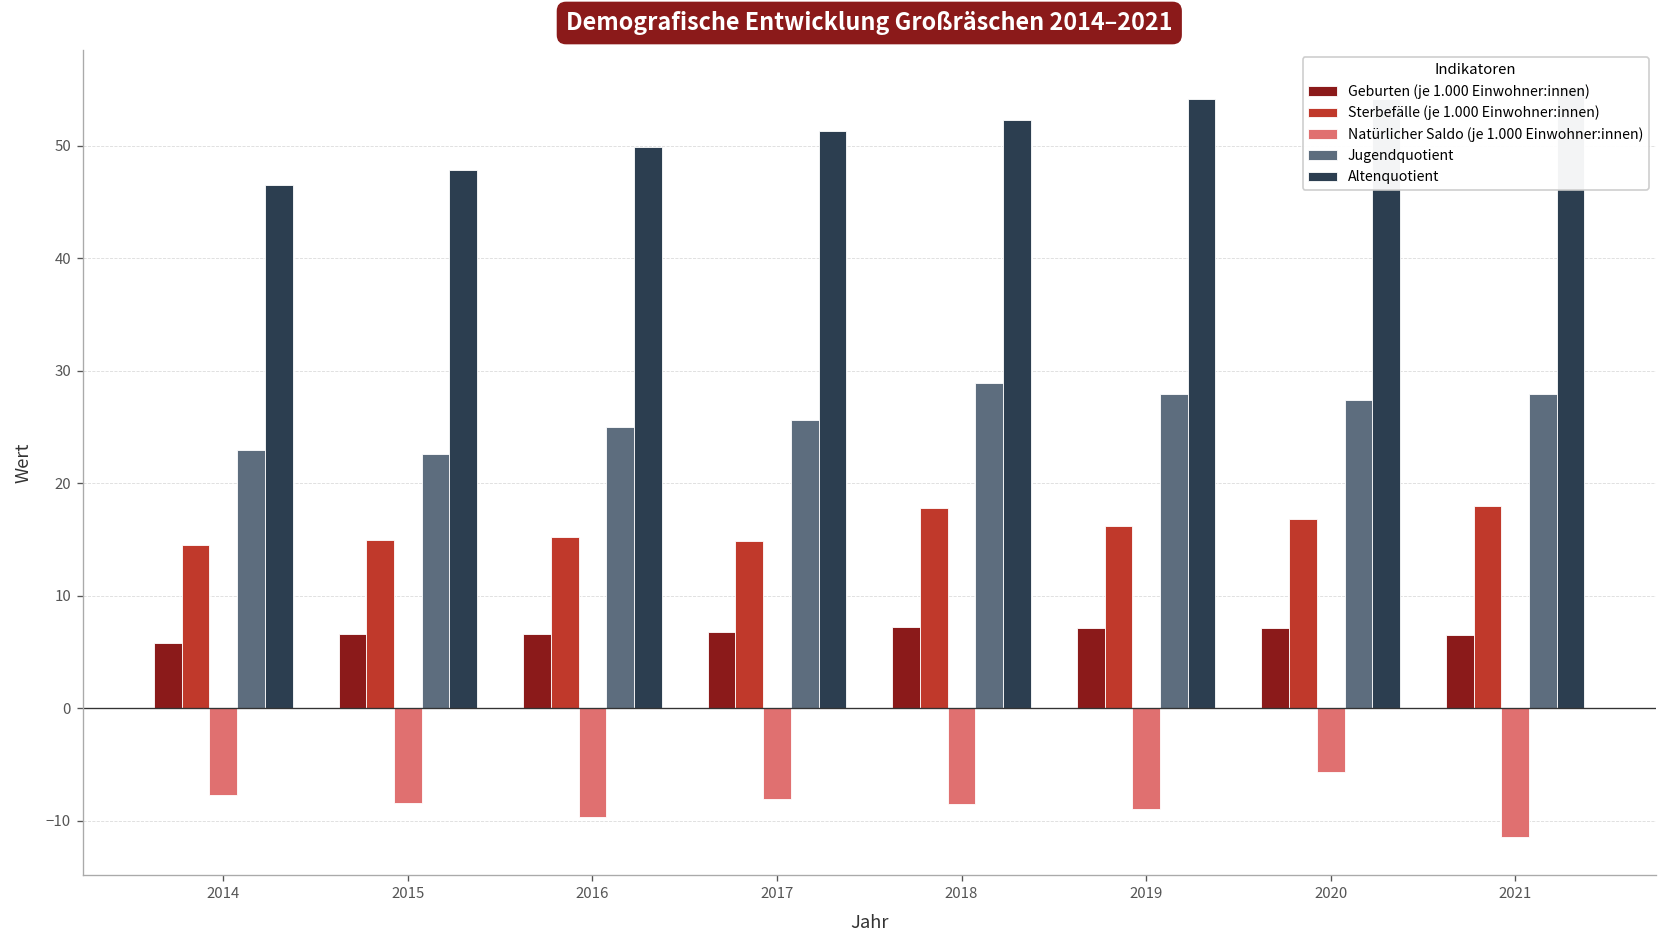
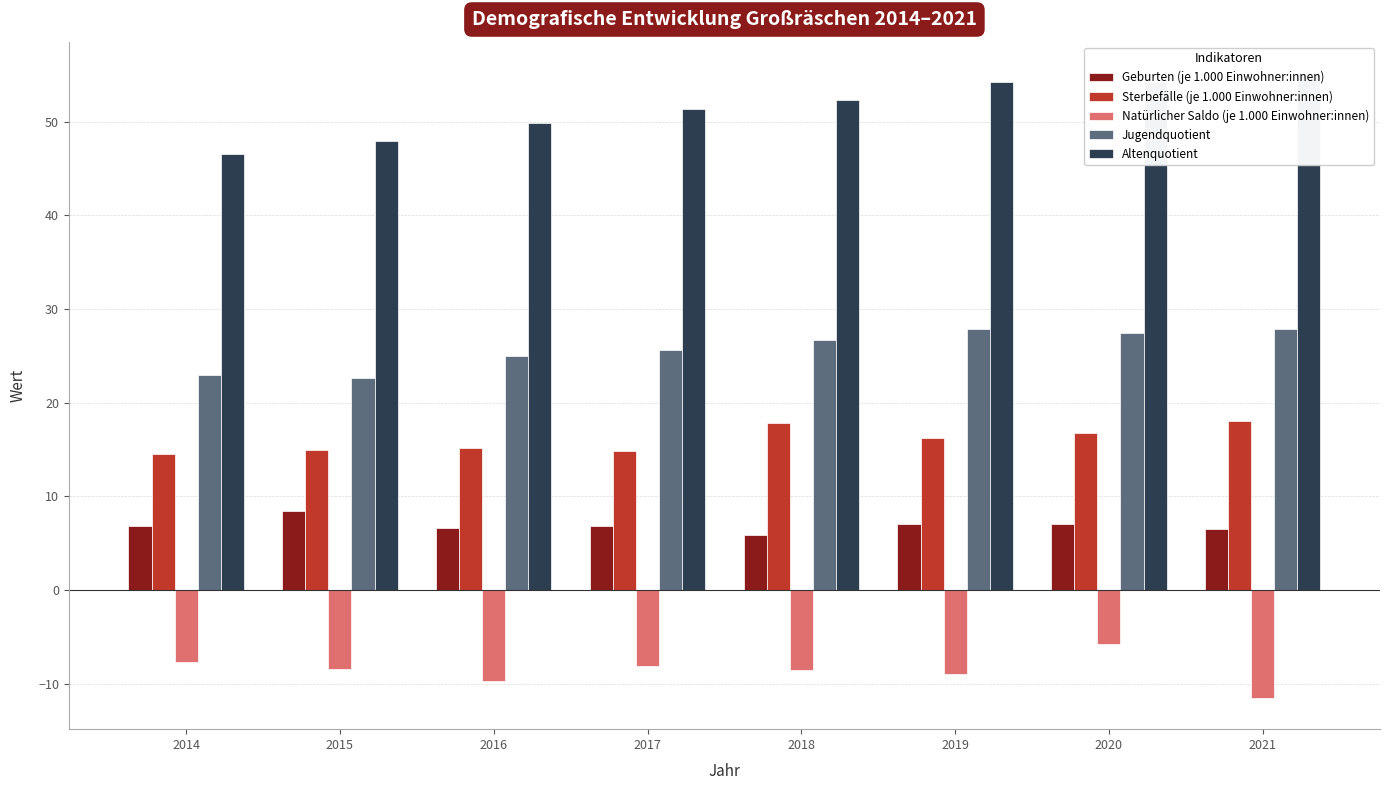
  {
    "Geburten (je 1.000 Einwohner:innen)": {
-     "2014": 6,
-     "2015": 7,
+     "2014": 7,
+     "2015": 8,
      "2016": 7,
      "2017": 7,
-     "2018": 7,
+     "2018": 6,
      "2019": 7,
      "2020": 7,
      "2021": 7
    },
    "Sterbefälle (je 1.000 Einwohner:innen)": {
      "2014": 15,
      "2015": 15,
      "2016": 15,
      "2017": 15,
      "2018": 18,
      "2019": 16,
      "2020": 17,
      "2021": 18
    },
    "Natürlicher Saldo (je 1.000 Einwohner:innen)": {
      "2014": -8,
      "2015": -8,
      "2016": -10,
      "2017": -8,
      "2018": -9,
      "2019": -9,
      "2020": -6,
      "2021": -12
    },
    "Jugendquotient": {
      "2014": 23,
      "2015": 23,
      "2016": 25,
      "2017": 26,
-     "2018": 29,
+     "2018": 27,
      "2019": 28,
      "2020": 27,
      "2021": 28
    },
    "Altenquotient": {
      "2014": 47,
      "2015": 48,
      "2016": 50,
      "2017": 51,
      "2018": 52,
      "2019": 54
    }
  }
